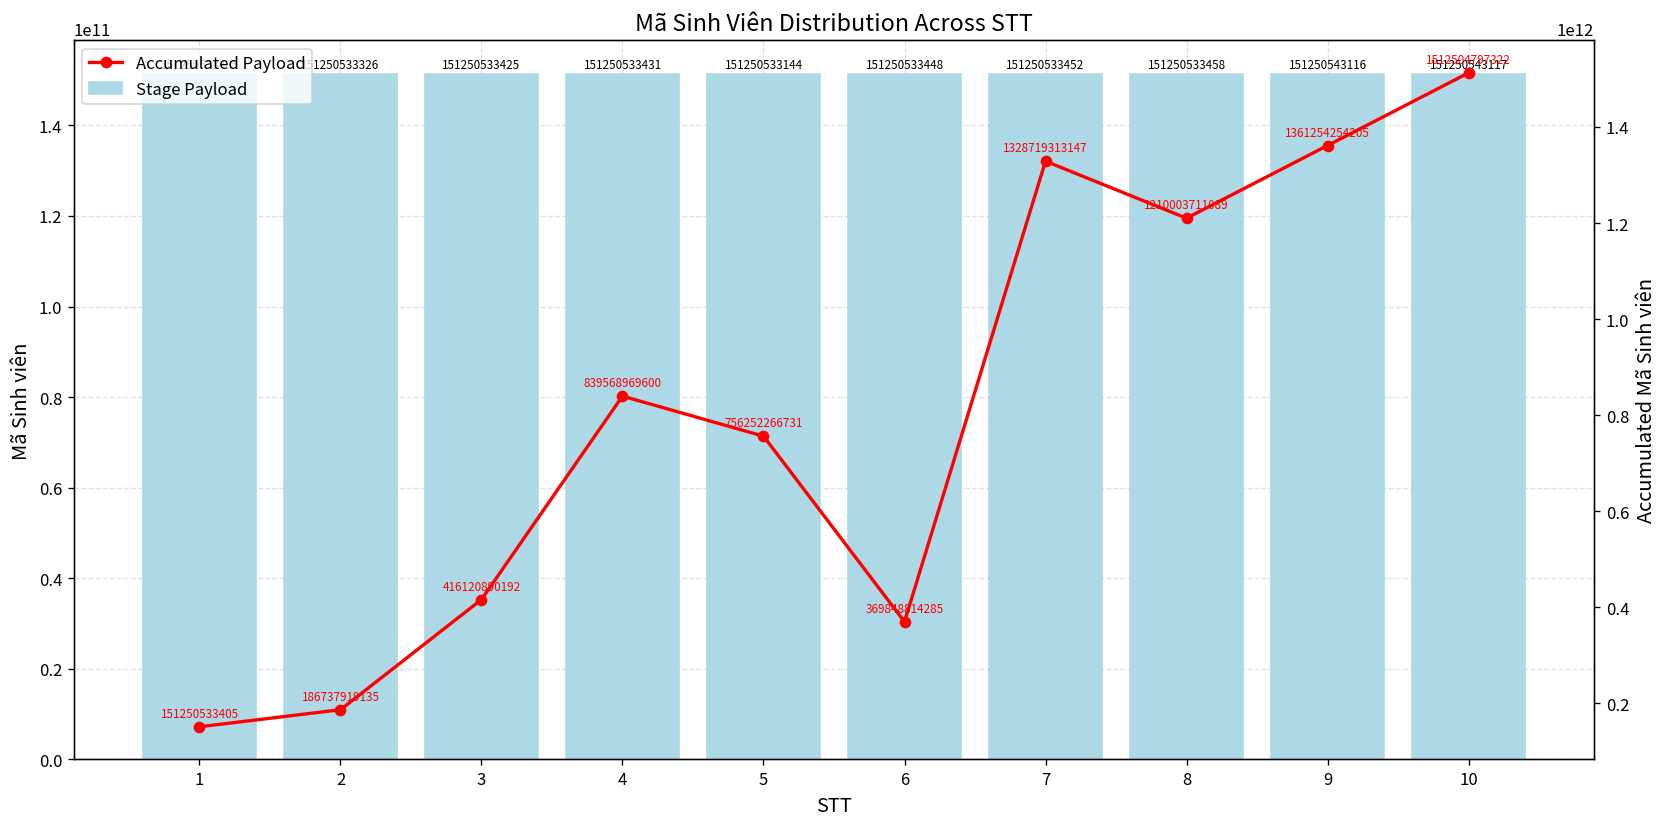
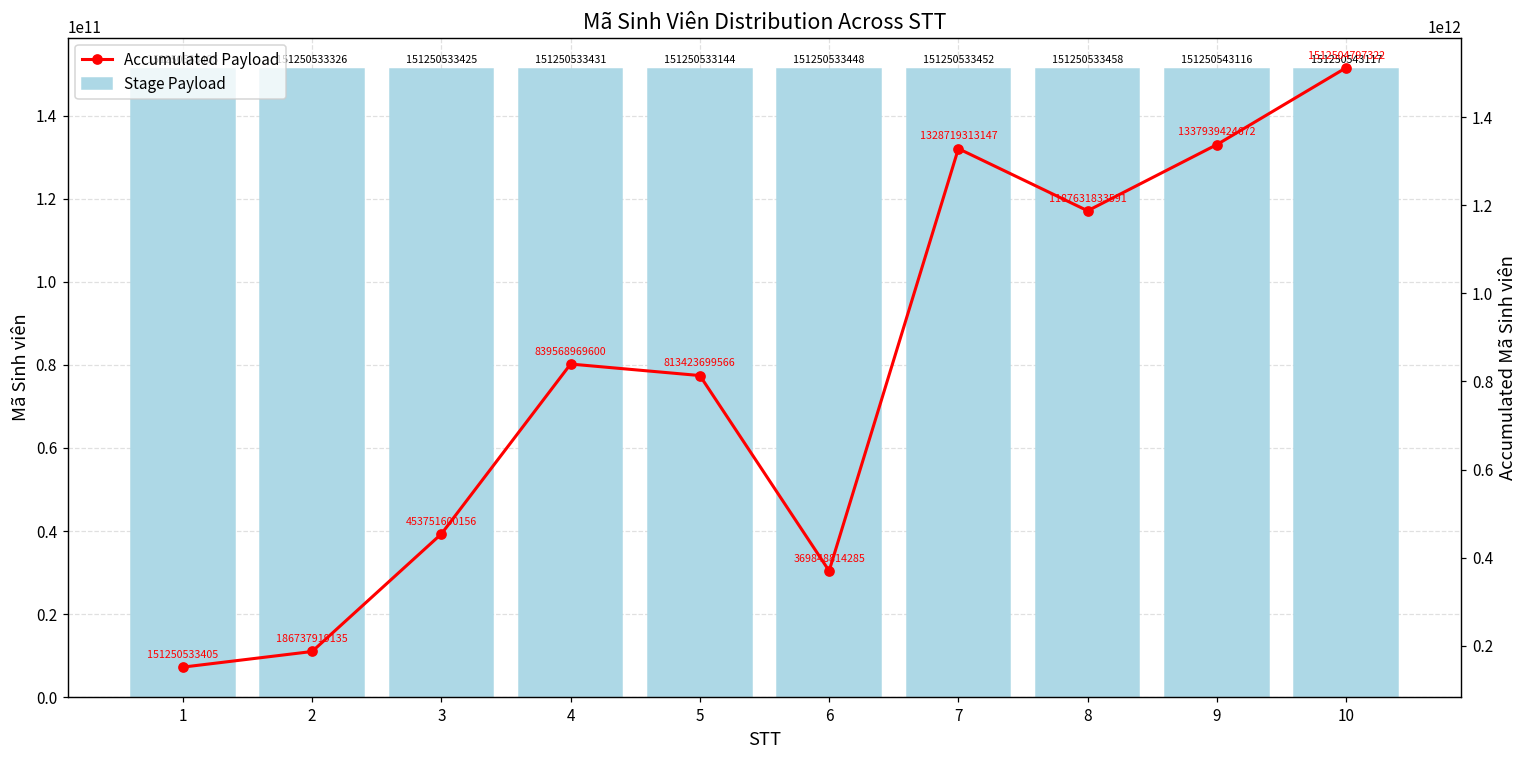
  {
    "Stage Payload": {
      "3": 151250533425,
      "4": 151250533431,
      "5": 151250533144,
      "6": 151250533448,
      "7": 151250533452,
      "8": 151250533458,
      "9": 151250543116
    },
    "Accumulated Payload": {
      "2": 186737919135,
-     "3": 416120890192,
+     "3": 453751600156,
      "4": 839568969600,
-     "5": 756252266731,
+     "5": 813423699566,
      "6": 369848814285,
      "7": 1328719313147,
-     "8": 1210003711089,
-     "9": 1361254254205
+     "8": 1187631833591,
+     "9": 1337939424672
    }
  }
